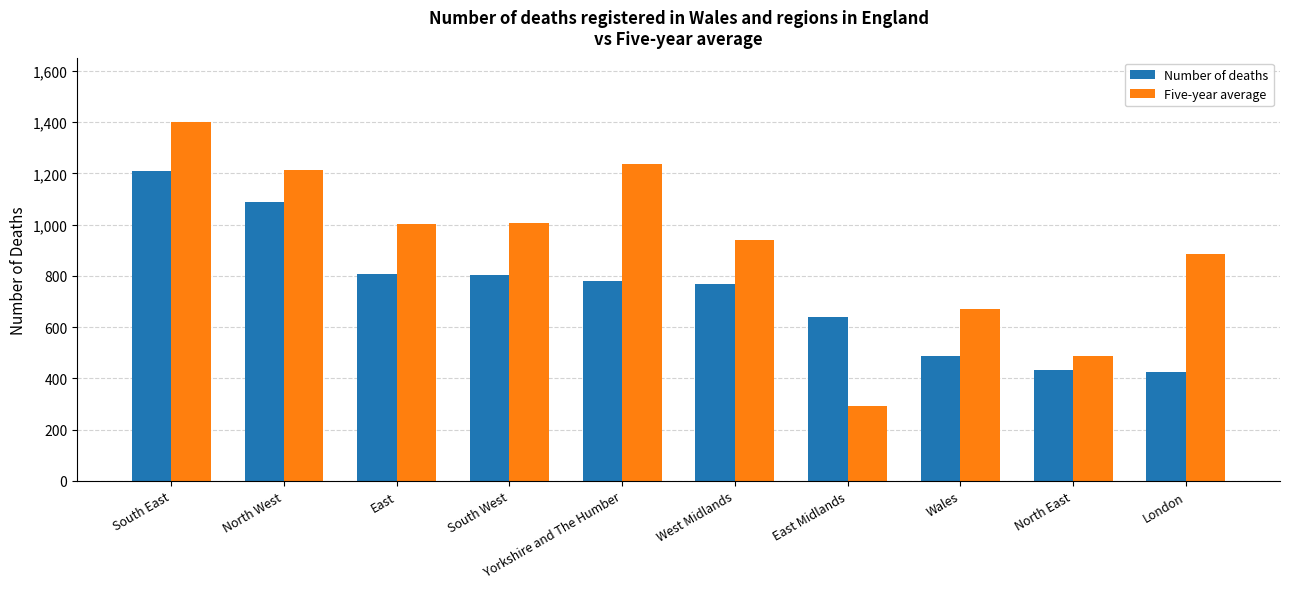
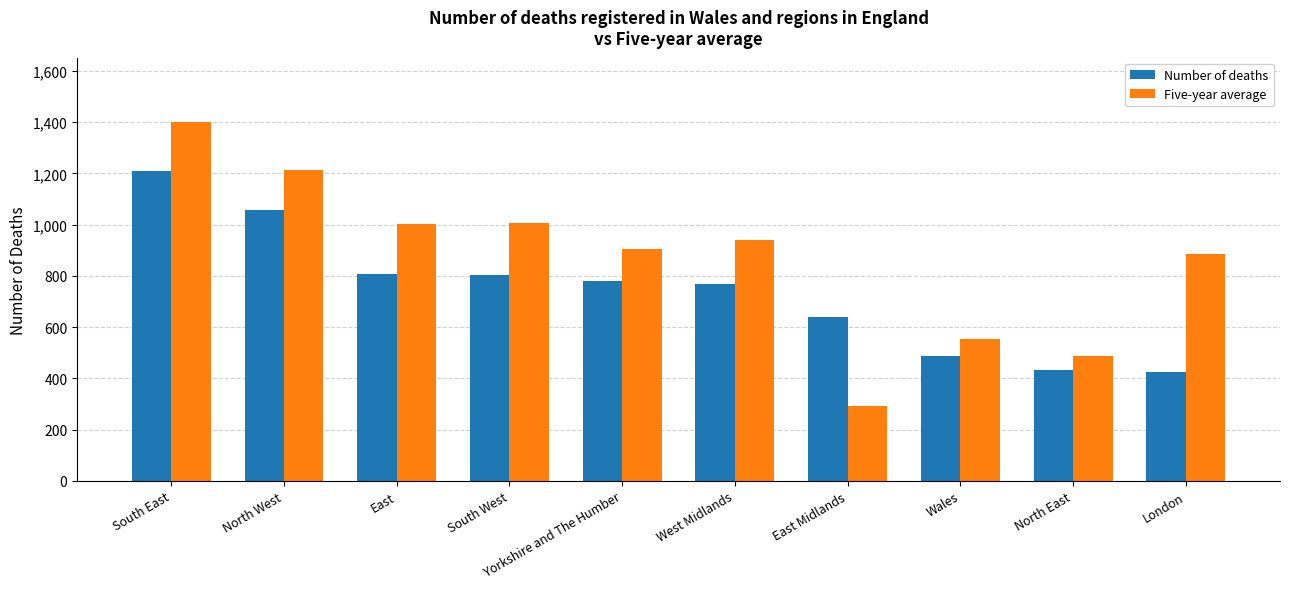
  {
    "Number of deaths": {
      "South East": "1,210",
-     "North West": "1,090",
+     "North West": "1,060",
      "East": "810",
      "South West": "800",
      "Yorkshire and The Humber": "780",
      "West Midlands": "770",
      "East Midlands": "640",
      "Wales": "490",
      "North East": "430",
      "London": "430"
    },
    "Five-year average": {
      "South East": "1,400",
      "North West": "1,210",
      "East": "1,000",
      "South West": "1,010",
-     "Yorkshire and The Humber": "1,240",
+     "Yorkshire and The Humber": "910",
      "West Midlands": "940",
      "East Midlands": "290",
-     "Wales": "670",
+     "Wales": "550",
      "North East": "490",
      "London": "880"
    }
  }
